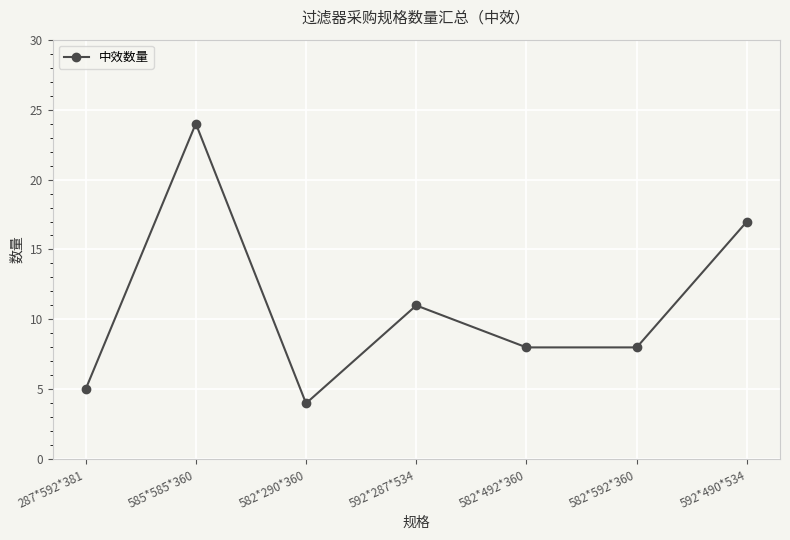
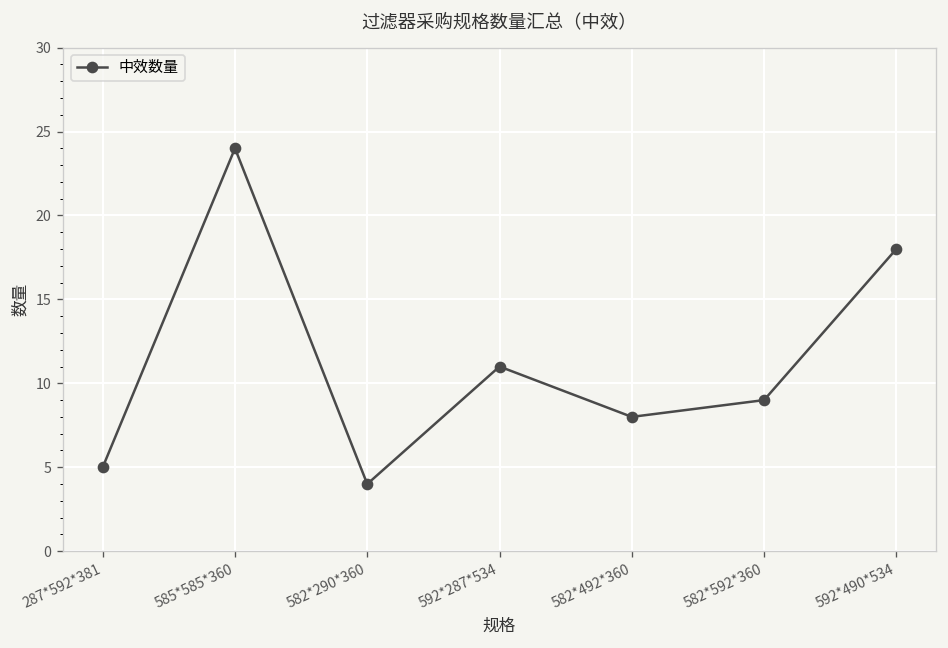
  {
    "287*592*381": 5,
    "585*585*360": 24,
    "582*290*360": 4,
    "592*287*534": 11,
    "582*492*360": 8,
-   "582*592*360": 8,
-   "592*490*534": 17
+   "582*592*360": 9,
+   "592*490*534": 18
  }
